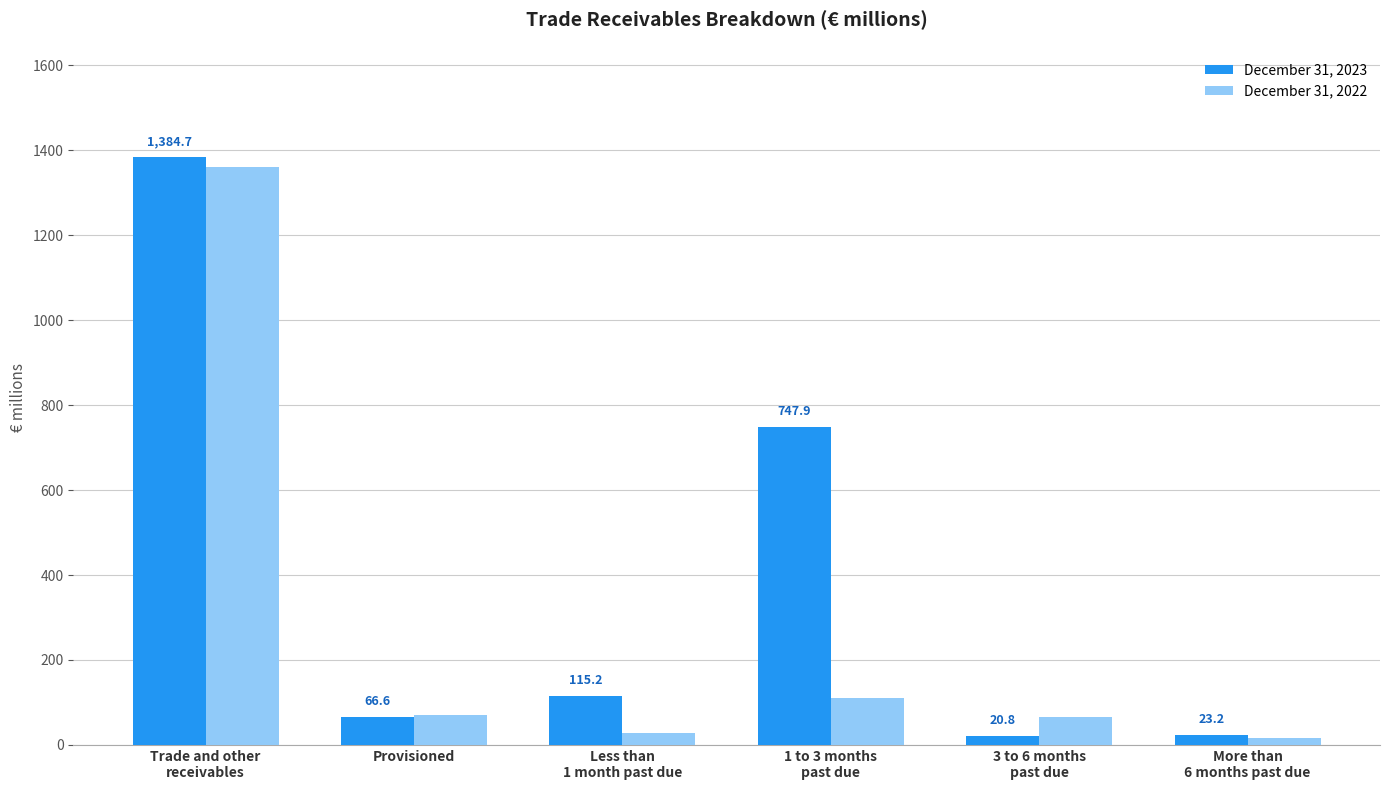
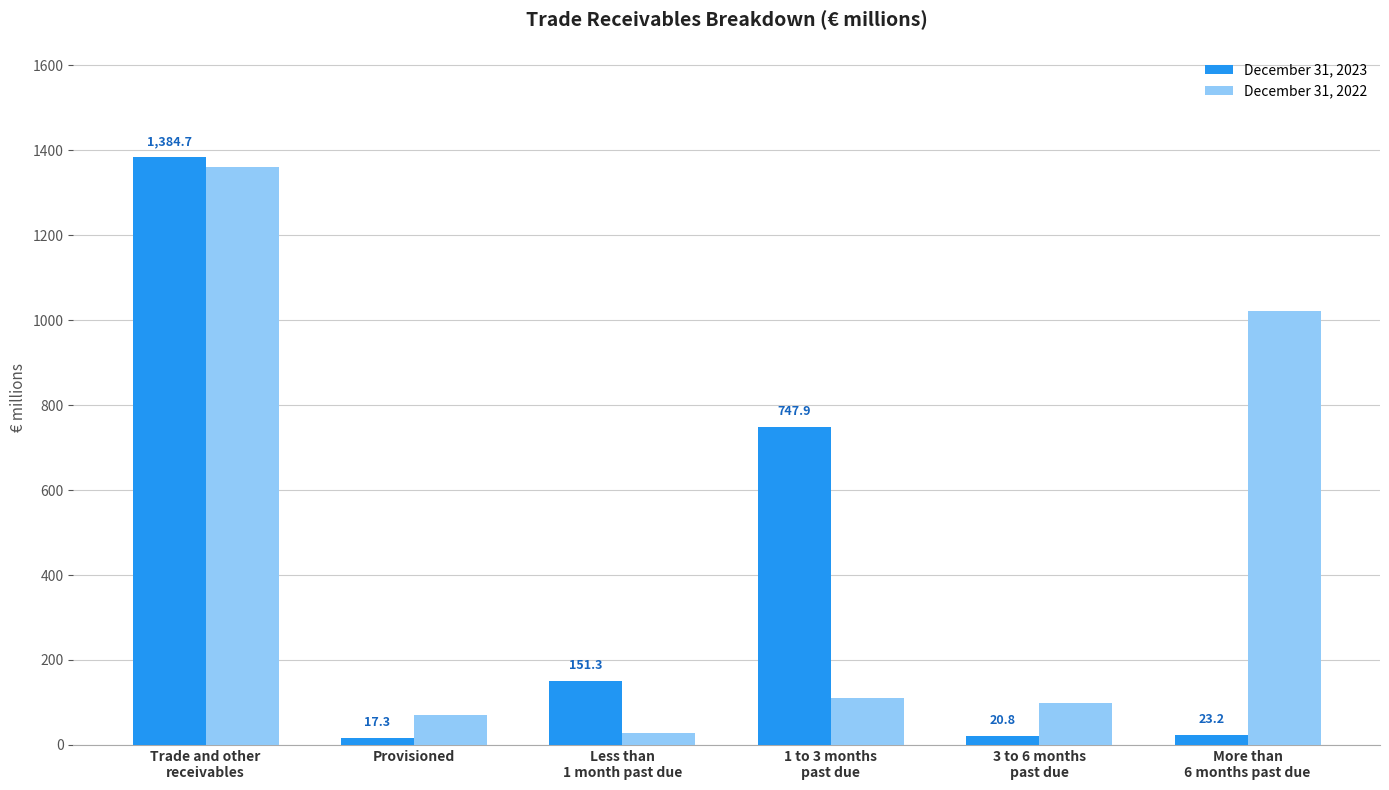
  {
    "December 31, 2023": {
      "Trade and other receivables": "1,384.7",
-     "Provisioned": "66.6",
-     "Less than 1 month past due": "115.2",
+     "Provisioned": "17.3",
+     "Less than 1 month past due": "151.3",
      "1 to 3 months past due": "747.9",
      "3 to 6 months past due": "20.8",
      "More than 6 months past due": "23.2"
    },
    "December 31, 2022": {
      "Trade and other receivables": "1360",
      "Provisioned": "70",
      "Less than 1 month past due": "30",
      "1 to 3 months past due": "110",
-     "3 to 6 months past due": "60",
-     "More than 6 months past due": "20"
+     "3 to 6 months past due": "100",
+     "More than 6 months past due": "1020"
    }
  }
